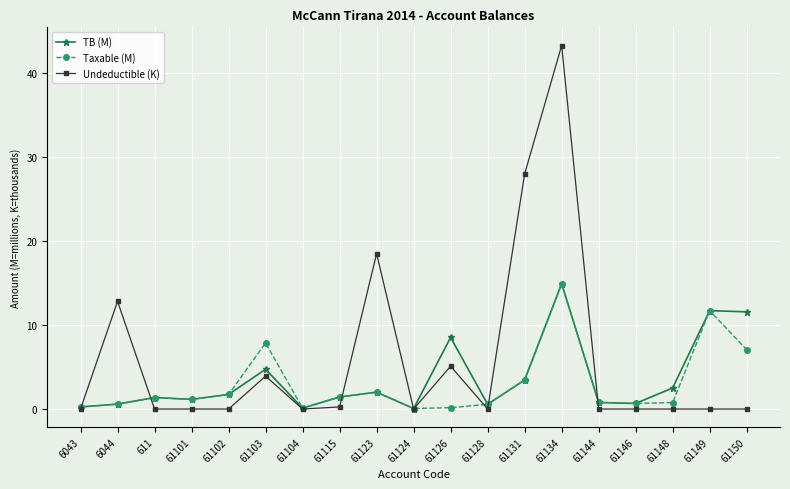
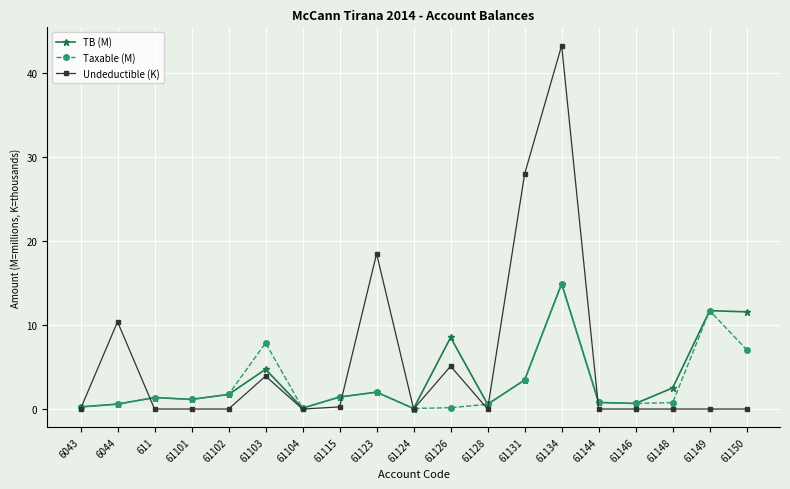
  {
    "Undeductible (K)": {
-     "6044": 13,
+     "6044": 10,
      "611": 0,
      "61101": 0,
      "61102": 0,
      "61103": 4,
      "61115": 0,
      "61123": 19,
      "61126": 5,
      "61128": 0,
      "61131": 28,
      "61134": 43,
      "61144": 0,
      "61146": 0,
      "61148": 0,
      "61149": 0,
      "61150": 0
    }
  }
